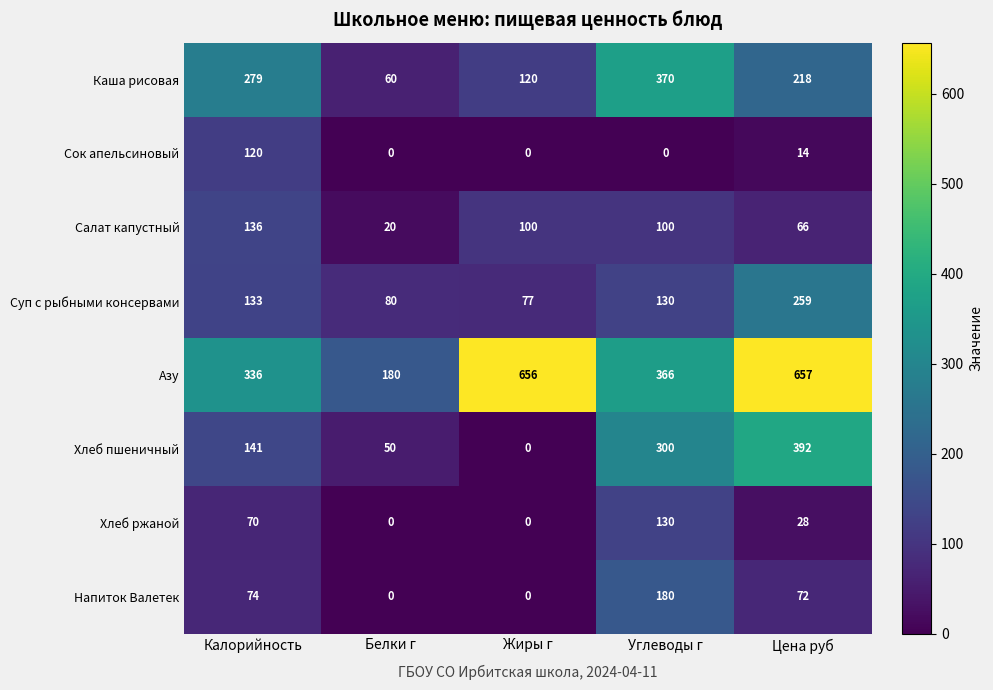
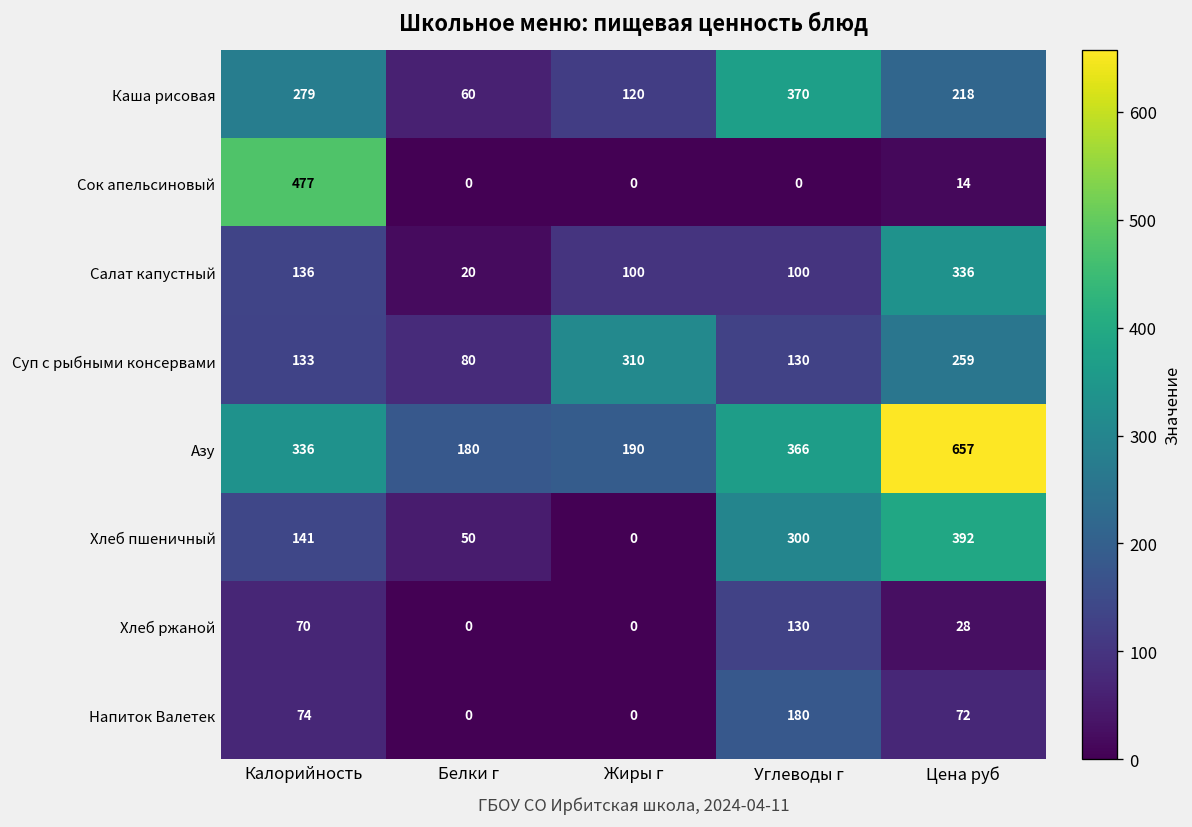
  {
    "Каша рисовая": {
      "Калорийность": 279,
      "Белки г": 60,
      "Жиры г": 120,
      "Углеводы г": 370,
      "Цена руб": 218
    },
    "Сок апельсиновый": {
-     "Калорийность": 120,
+     "Калорийность": 477,
      "Белки г": 0,
      "Жиры г": 0,
      "Углеводы г": 0,
      "Цена руб": 14
    },
    "Салат капустный": {
      "Калорийность": 136,
      "Белки г": 20,
      "Жиры г": 100,
      "Углеводы г": 100,
-     "Цена руб": 66
+     "Цена руб": 336
    },
    "Суп с рыбными консервами": {
      "Калорийность": 133,
      "Белки г": 80,
-     "Жиры г": 77,
+     "Жиры г": 310,
      "Углеводы г": 130,
      "Цена руб": 259
    },
    "Азу": {
      "Калорийность": 336,
      "Белки г": 180,
-     "Жиры г": 656,
+     "Жиры г": 190,
      "Углеводы г": 366,
      "Цена руб": 657
    },
    "Хлеб пшеничный": {
      "Калорийность": 141,
      "Белки г": 50,
      "Жиры г": 0,
      "Углеводы г": 300,
      "Цена руб": 392
    },
    "Хлеб ржаной": {
      "Калорийность": 70,
      "Белки г": 0,
      "Жиры г": 0,
      "Углеводы г": 130,
      "Цена руб": 28
    },
    "Напиток Валетек": {
      "Калорийность": 74,
      "Белки г": 0,
      "Жиры г": 0,
      "Углеводы г": 180,
      "Цена руб": 72
    }
  }
